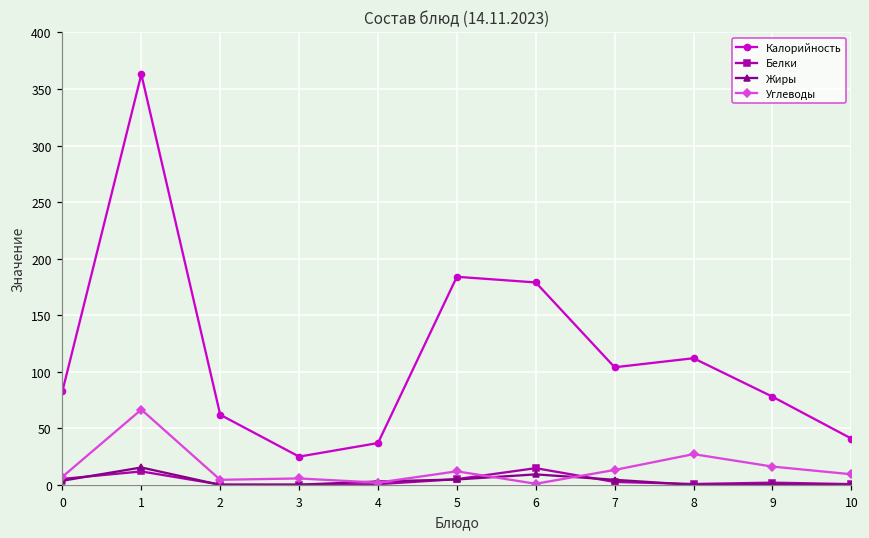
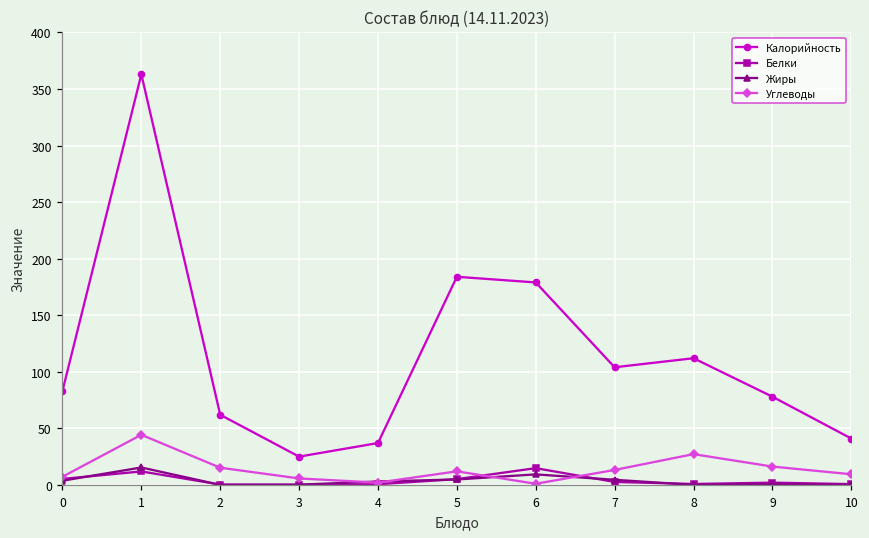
  {
    "Углеводы": {
-     "1": 67,
-     "2": 5,
+     "1": 44,
+     "2": 15,
      "3": 6,
      "5": 12,
      "6": 1,
      "7": 13,
      "8": 27,
      "9": 16,
      "10": 9
    }
  }
